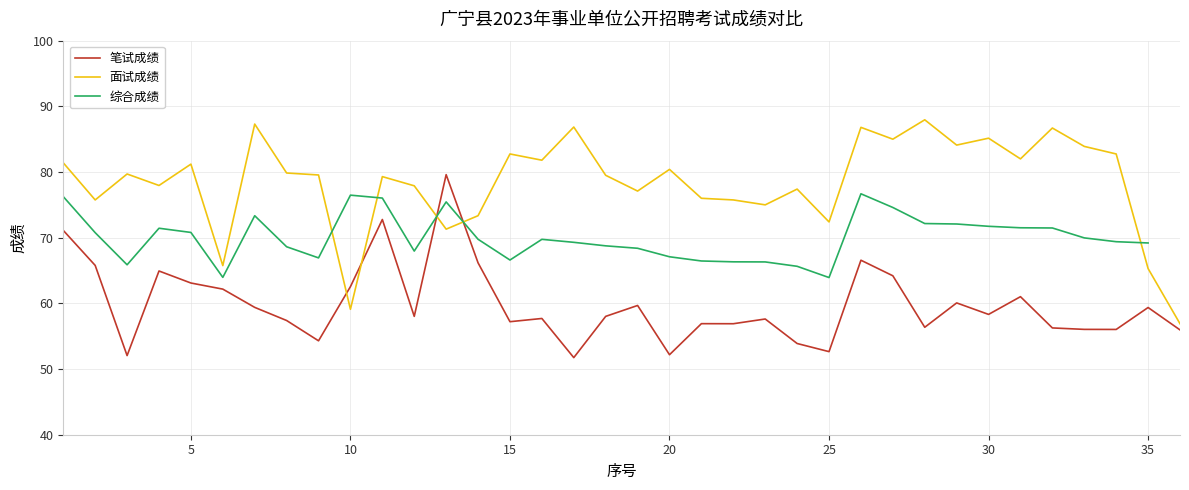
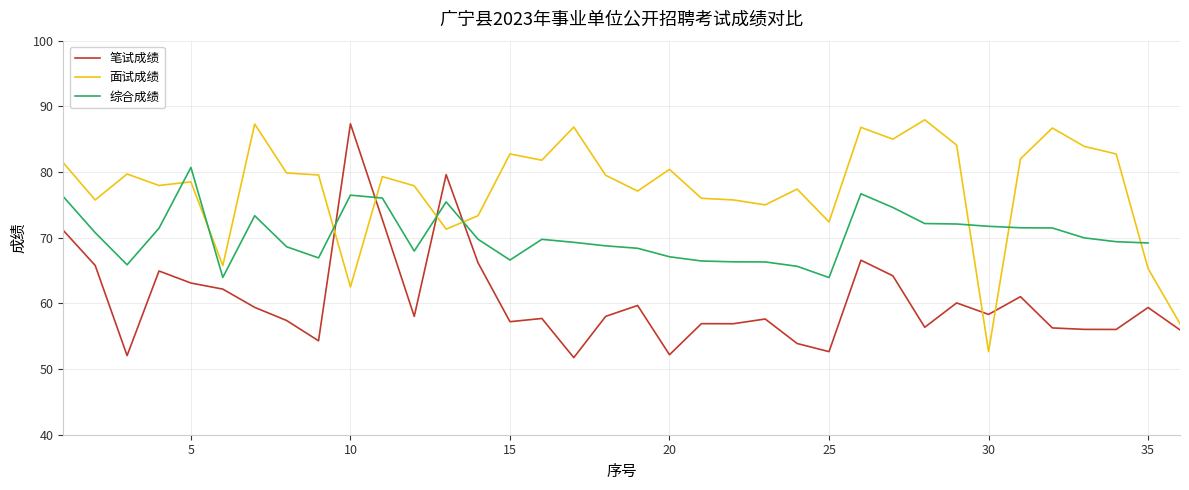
  {
    "笔试成绩": {
      "5": 63,
-     "10": 63,
+     "10": 87,
      "15": 57,
      "20": 52,
      "25": 53,
      "30": 58,
      "35": 59
    },
    "面试成绩": {
-     "5": 81,
-     "10": 59,
+     "5": 79,
+     "10": 63,
      "15": 83,
      "20": 80,
      "25": 72,
-     "30": 85,
+     "30": 53,
      "35": 65
    },
    "综合成绩": {
-     "5": 71,
+     "5": 81,
      "10": 76,
      "15": 67,
      "20": 67,
      "25": 64,
      "30": 72,
      "35": 69
    }
  }
